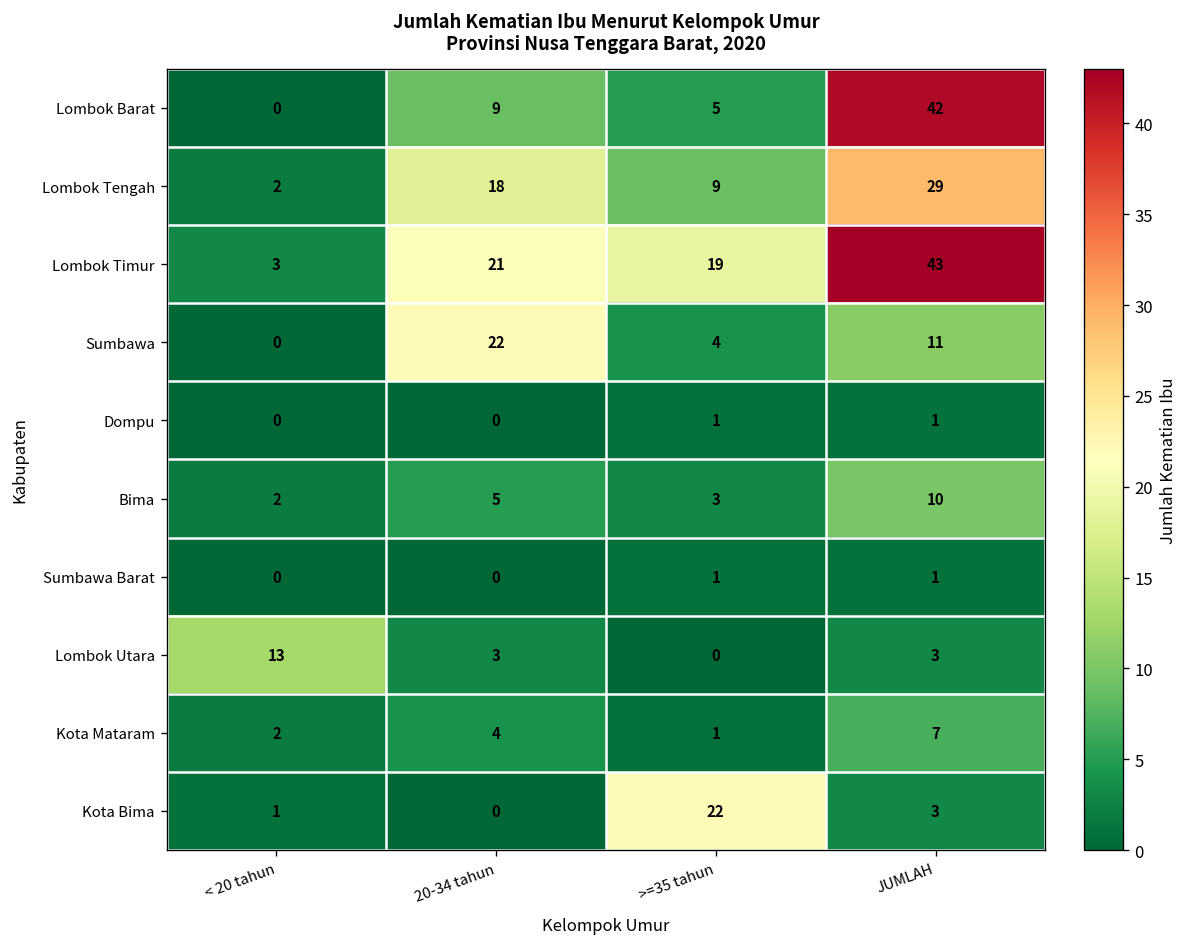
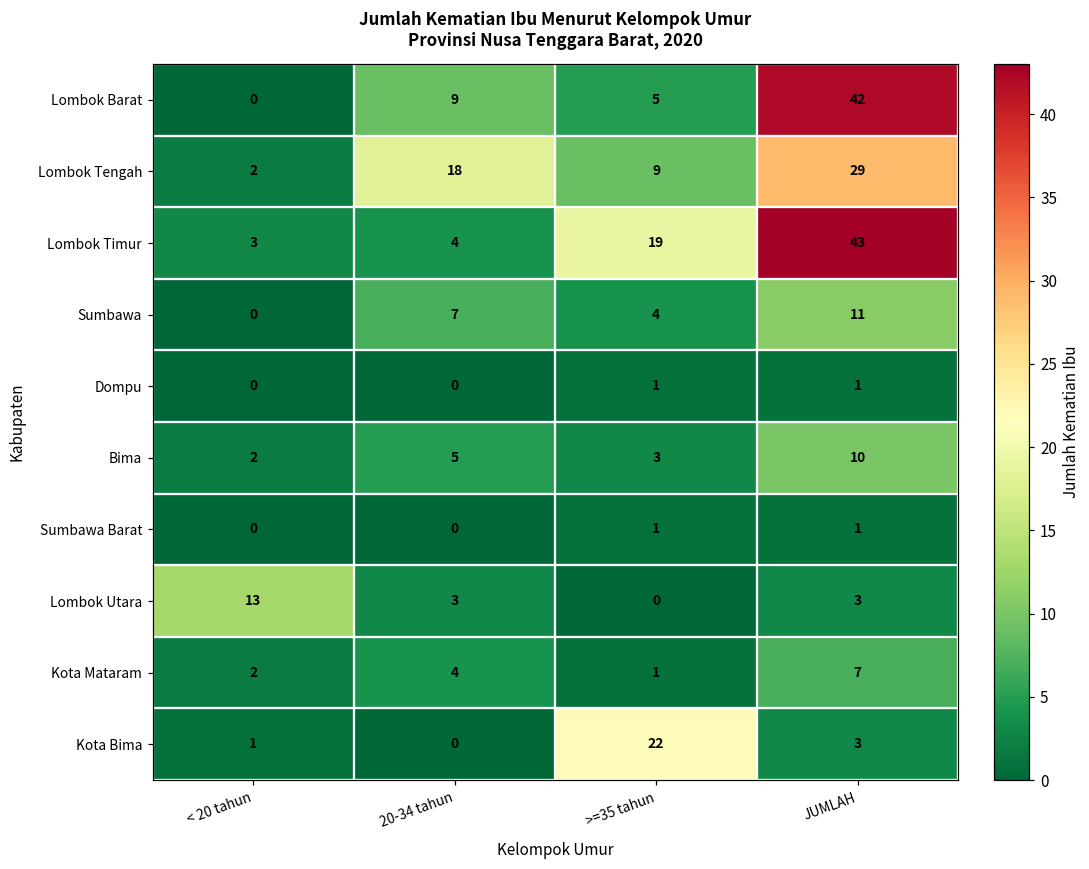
  {
    "Lombok Barat": {
      "< 20 tahun": 0,
      "20-34 tahun": 9,
      ">=35 tahun": 5,
      "JUMLAH": 42
    },
    "Lombok Tengah": {
      "< 20 tahun": 2,
      "20-34 tahun": 18,
      ">=35 tahun": 9,
      "JUMLAH": 29
    },
    "Lombok Timur": {
      "< 20 tahun": 3,
-     "20-34 tahun": 21,
+     "20-34 tahun": 4,
      ">=35 tahun": 19,
      "JUMLAH": 43
    },
    "Sumbawa": {
      "< 20 tahun": 0,
-     "20-34 tahun": 22,
+     "20-34 tahun": 7,
      ">=35 tahun": 4,
      "JUMLAH": 11
    },
    "Dompu": {
      "< 20 tahun": 0,
      "20-34 tahun": 0,
      ">=35 tahun": 1,
      "JUMLAH": 1
    },
    "Bima": {
      "< 20 tahun": 2,
      "20-34 tahun": 5,
      ">=35 tahun": 3,
      "JUMLAH": 10
    },
    "Sumbawa Barat": {
      "< 20 tahun": 0,
      "20-34 tahun": 0,
      ">=35 tahun": 1,
      "JUMLAH": 1
    },
    "Lombok Utara": {
      "< 20 tahun": 13,
      "20-34 tahun": 3,
      ">=35 tahun": 0,
      "JUMLAH": 3
    },
    "Kota Mataram": {
      "< 20 tahun": 2,
      "20-34 tahun": 4,
      ">=35 tahun": 1,
      "JUMLAH": 7
    },
    "Kota Bima": {
      "< 20 tahun": 1,
      "20-34 tahun": 0,
      ">=35 tahun": 22,
      "JUMLAH": 3
    }
  }
